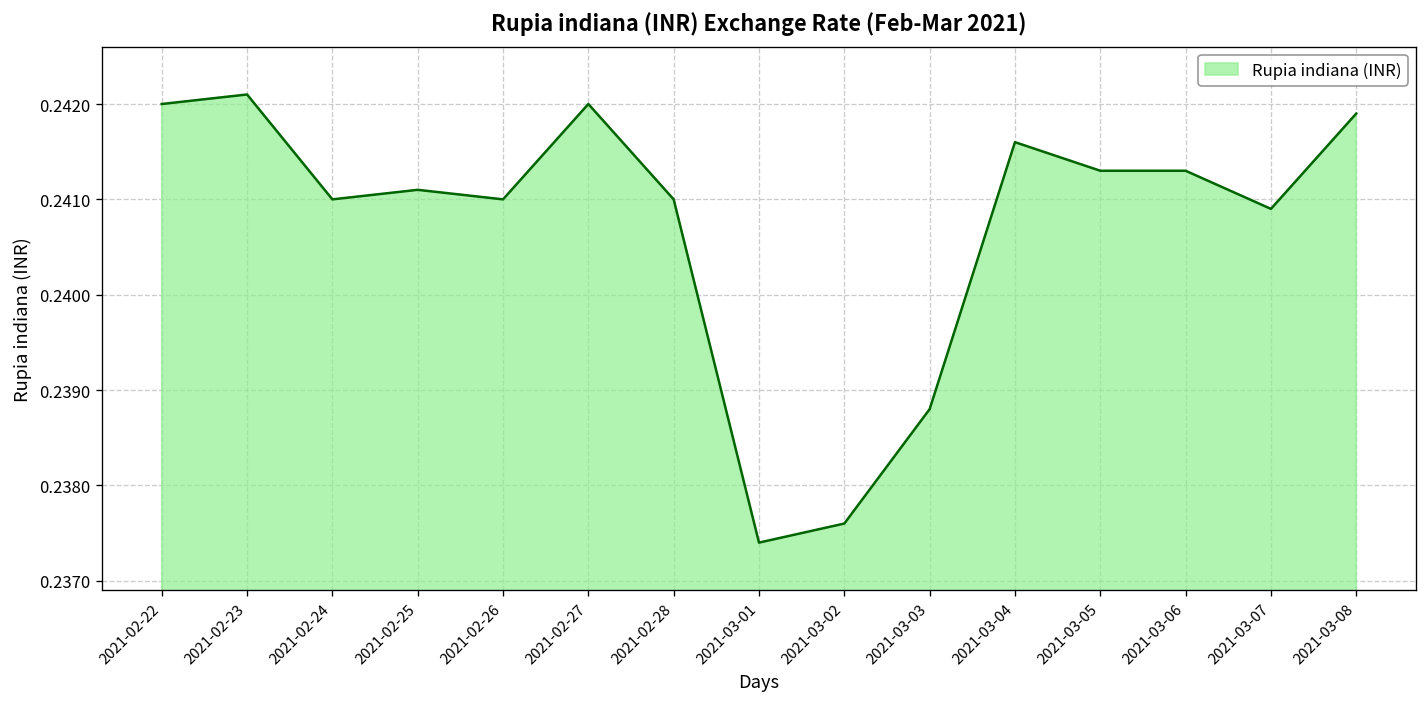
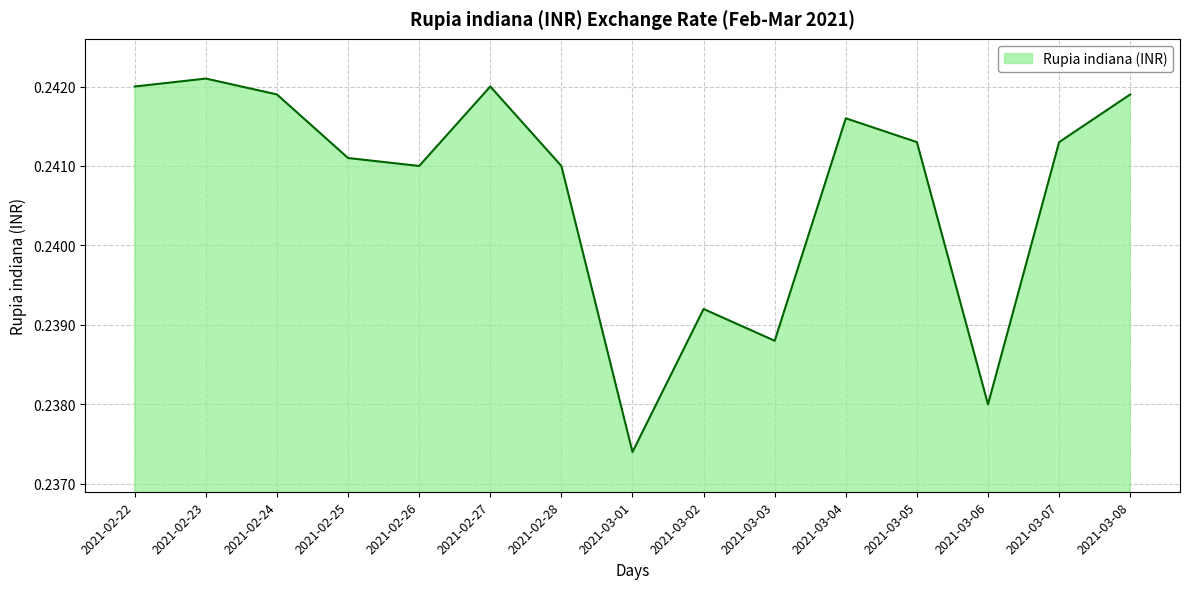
  {
    "2021-02-22": 0.2420,
    "2021-02-23": 0.2421,
-   "2021-02-24": 0.2410,
+   "2021-02-24": 0.2419,
    "2021-02-25": 0.2411,
    "2021-02-26": 0.2410,
    "2021-02-27": 0.2420,
    "2021-02-28": 0.2410,
    "2021-03-01": 0.2374,
-   "2021-03-02": 0.2376,
+   "2021-03-02": 0.2392,
    "2021-03-03": 0.2388,
    "2021-03-04": 0.2416,
    "2021-03-05": 0.2413,
-   "2021-03-06": 0.2413,
-   "2021-03-07": 0.2409,
+   "2021-03-06": 0.2380,
+   "2021-03-07": 0.2413,
    "2021-03-08": 0.2419
  }
